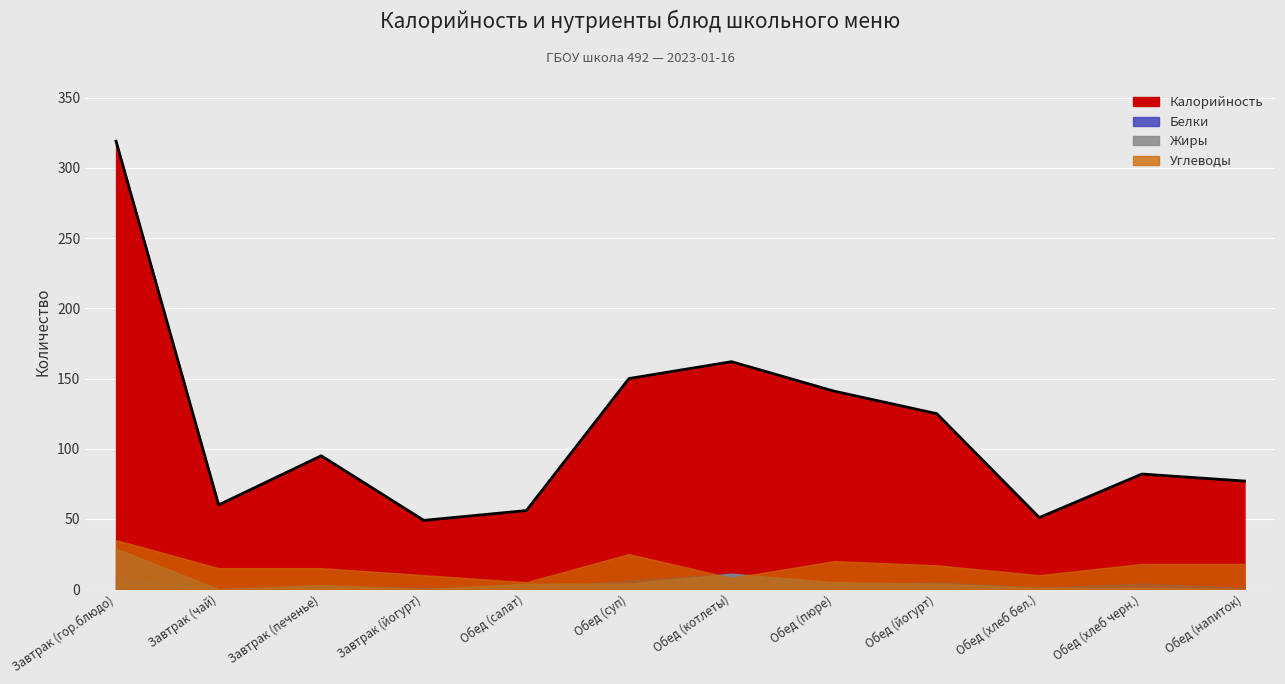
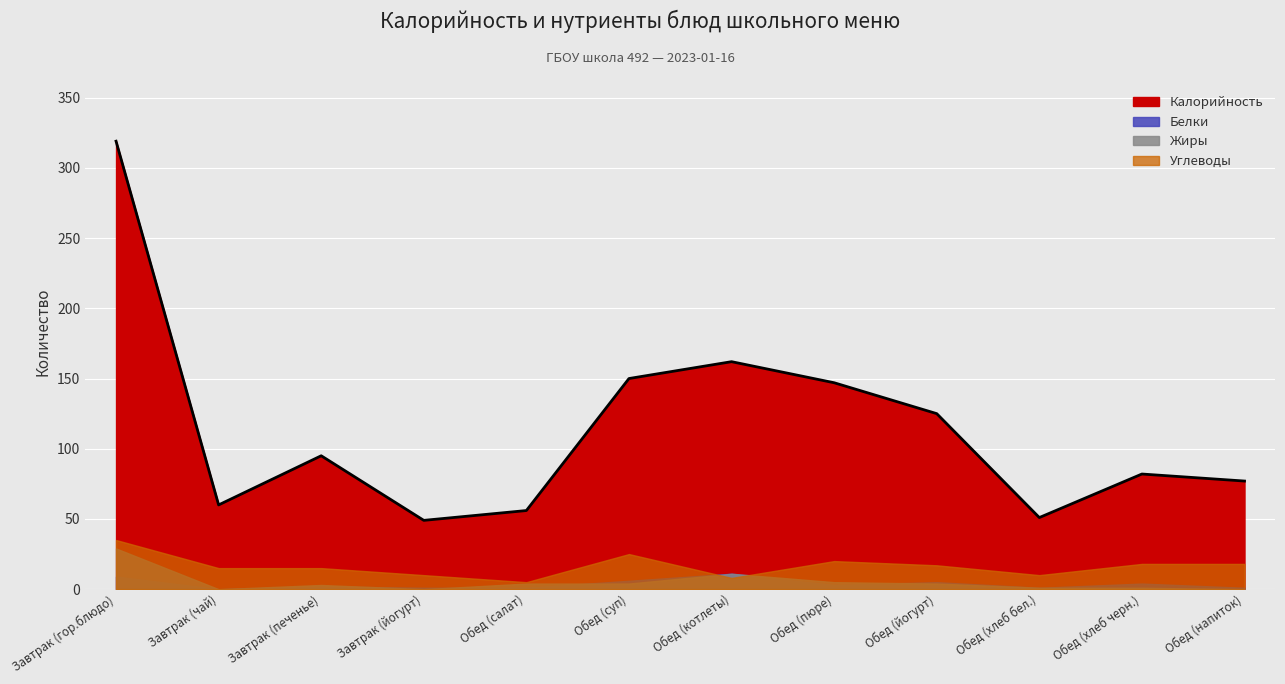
  {
    "Калорийность": {
      "Завтрак (гор.блюдо)": 319,
      "Завтрак (чай)": 60,
      "Завтрак (печенье)": 95,
      "Завтрак (йогурт)": 49,
      "Обед (салат)": 56,
      "Обед (суп)": 150,
      "Обед (котлеты)": 162,
-     "Обед (пюре)": 141,
+     "Обед (пюре)": 147,
      "Обед (йогурт)": 125,
      "Обед (хлеб бел.)": 51,
      "Обед (хлеб черн.)": 82,
      "Обед (напиток)": 77
    },
    "Белки": {
      "Завтрак (гор.блюдо)": 9,
      "Обед (суп)": 6,
      "Обед (пюре)": 3,
      "Обед (хлеб черн.)": 4
    },
    "Жиры": {
      "Завтрак (гор.блюдо)": 29,
      "Обед (суп)": 4,
      "Обед (пюре)": 5
    },
    "Углеводы": {
      "Завтрак (гор.блюдо)": 35,
      "Завтрак (чай)": 15,
      "Завтрак (печенье)": 15,
      "Завтрак (йогурт)": 10,
      "Обед (суп)": 25,
      "Обед (котлеты)": 8,
      "Обед (пюре)": 20,
      "Обед (йогурт)": 17,
      "Обед (хлеб бел.)": 10,
      "Обед (хлеб черн.)": 18,
      "Обед (напиток)": 18
    }
  }
